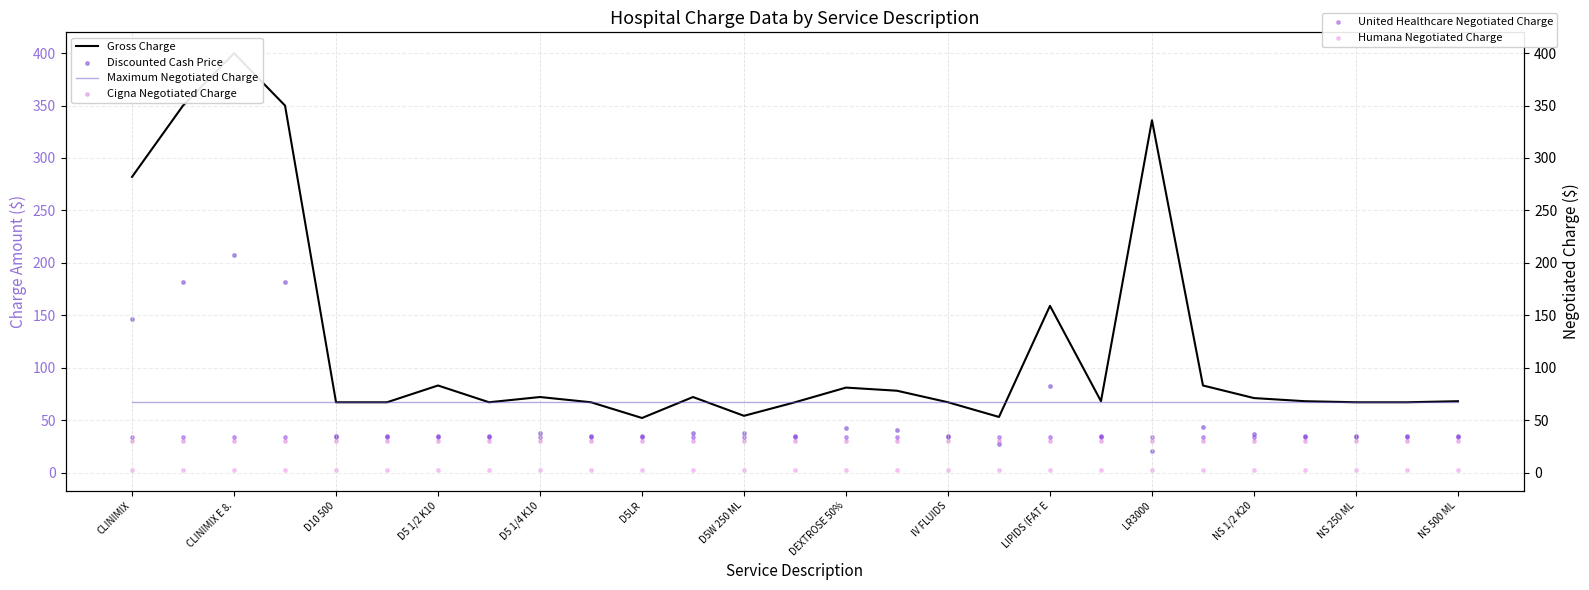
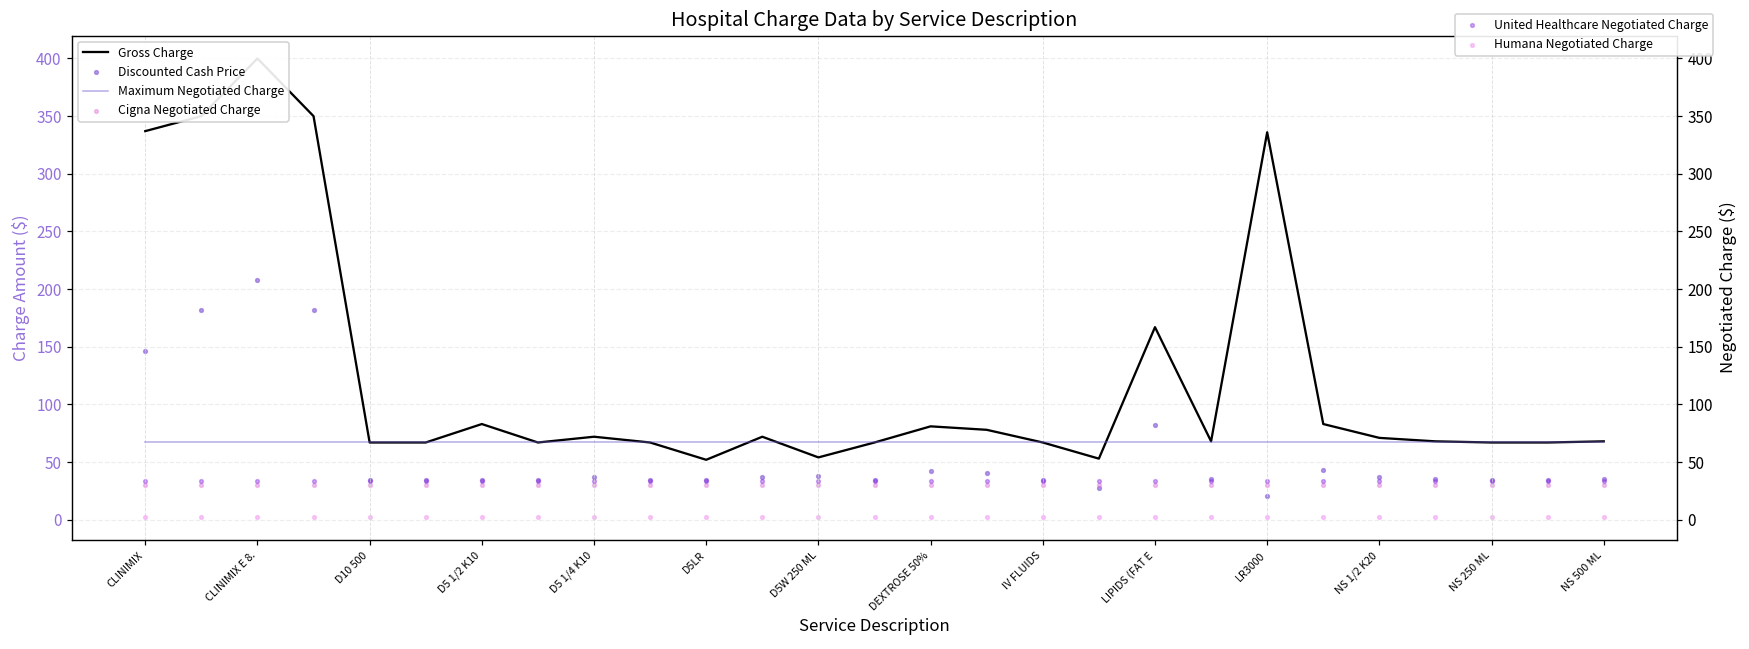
  {
    "Gross Charge": {
-     "CLINIMIX": 282,
+     "CLINIMIX": 337,
      "D5 1/2 K10": 83,
      "D5 1/4 K10": 72,
      "D5LR": 52,
      "D5W 250 ML": 54,
      "DEXTROSE 50%": 81,
-     "LIPIDS (FAT E": 159,
+     "LIPIDS (FAT E": 167,
      "LR3000": 336,
      "NS 1/2 K20": 71
    }
  }
